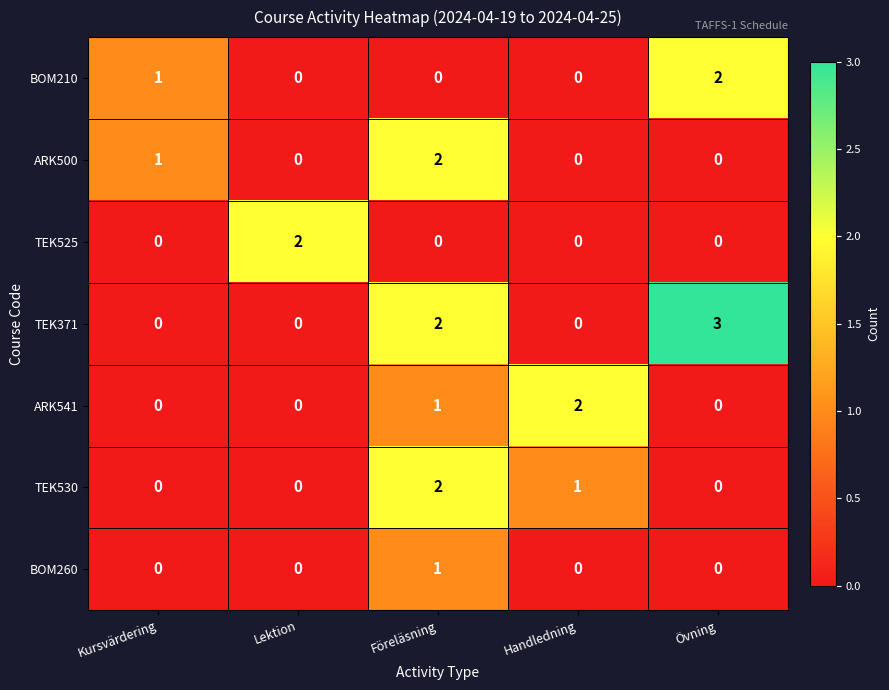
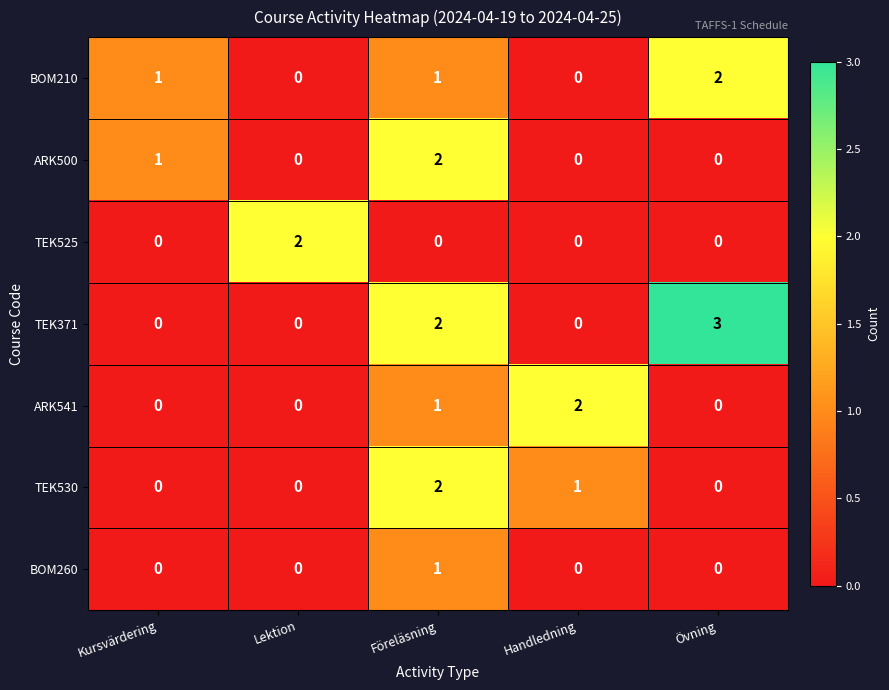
  {
    "BOM210": {
      "Kursvärdering": 1,
      "Lektion": 0,
-     "Föreläsning": 0,
+     "Föreläsning": 1,
      "Handledning": 0,
      "Övning": 2
    },
    "ARK500": {
      "Kursvärdering": 1,
      "Lektion": 0,
      "Föreläsning": 2,
      "Handledning": 0,
      "Övning": 0
    },
    "TEK525": {
      "Kursvärdering": 0,
      "Lektion": 2,
      "Föreläsning": 0,
      "Handledning": 0,
      "Övning": 0
    },
    "TEK371": {
      "Kursvärdering": 0,
      "Lektion": 0,
      "Föreläsning": 2,
      "Handledning": 0,
      "Övning": 3
    },
    "ARK541": {
      "Kursvärdering": 0,
      "Lektion": 0,
      "Föreläsning": 1,
      "Handledning": 2,
      "Övning": 0
    },
    "TEK530": {
      "Kursvärdering": 0,
      "Lektion": 0,
      "Föreläsning": 2,
      "Handledning": 1,
      "Övning": 0
    },
    "BOM260": {
      "Kursvärdering": 0,
      "Lektion": 0,
      "Föreläsning": 1,
      "Handledning": 0,
      "Övning": 0
    }
  }
